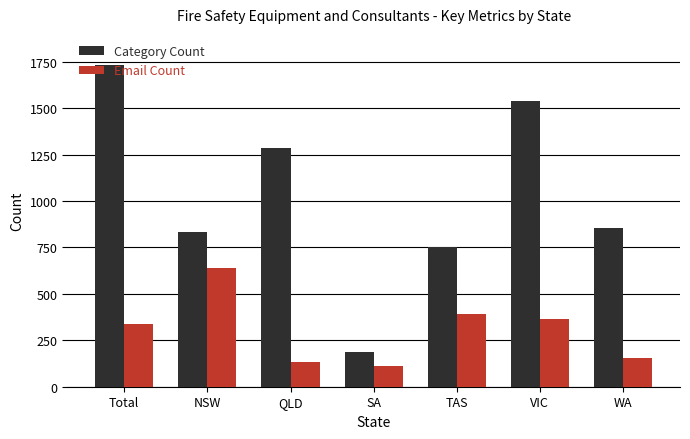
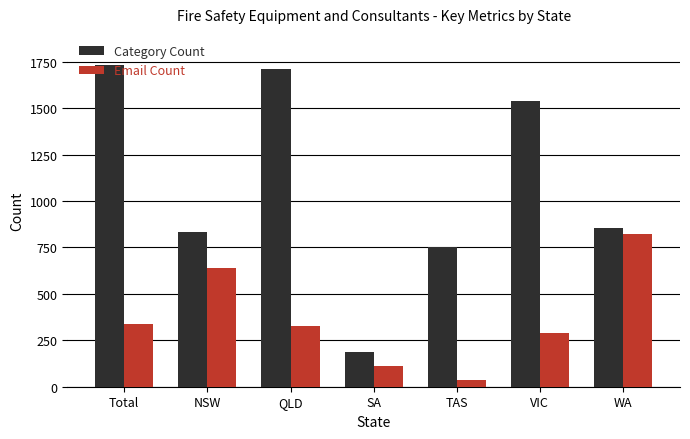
  {
    "Category Count": {
      "Total": 1730,
      "NSW": 830,
-     "QLD": 1290,
+     "QLD": 1710,
      "SA": 190,
      "TAS": 750,
      "VIC": 1540,
      "WA": 850
    },
    "Email Count": {
      "Total": 340,
      "NSW": 640,
-     "QLD": 130,
+     "QLD": 330,
      "SA": 110,
-     "TAS": 390,
-     "VIC": 370,
-     "WA": 150
+     "TAS": 30,
+     "VIC": 290,
+     "WA": 820
    }
  }
